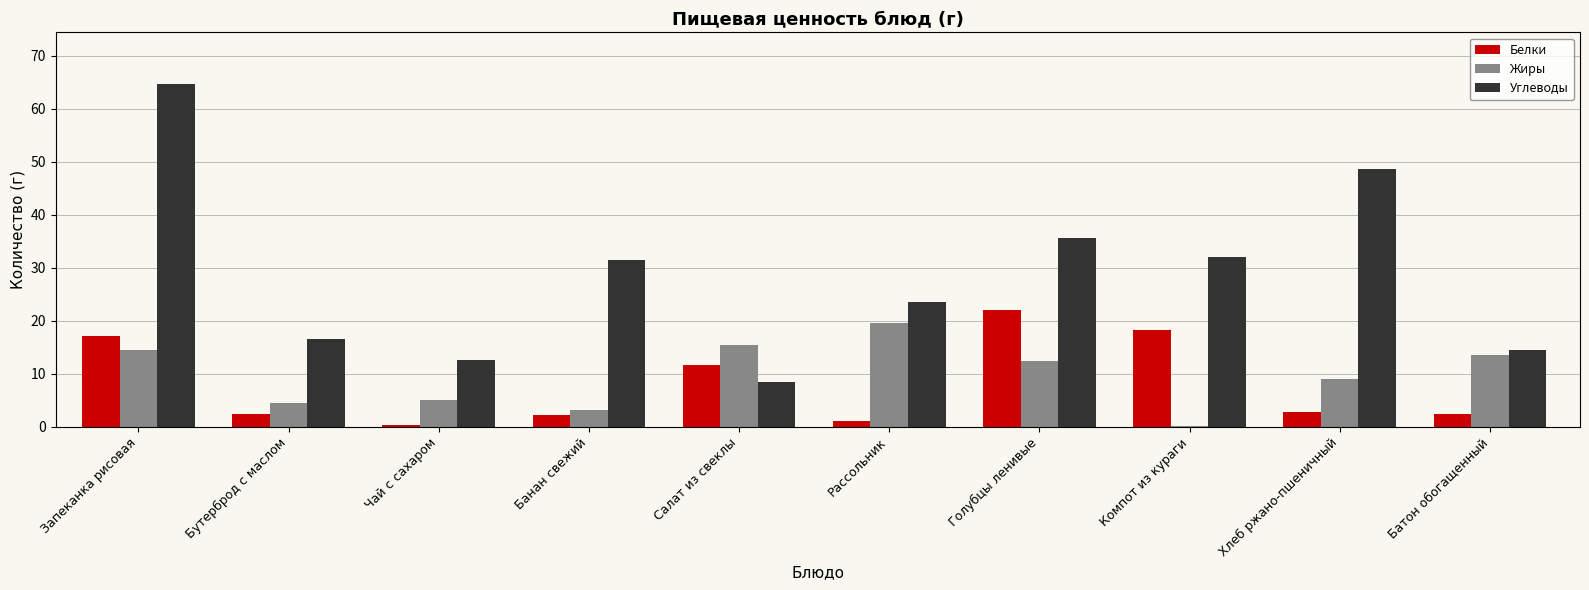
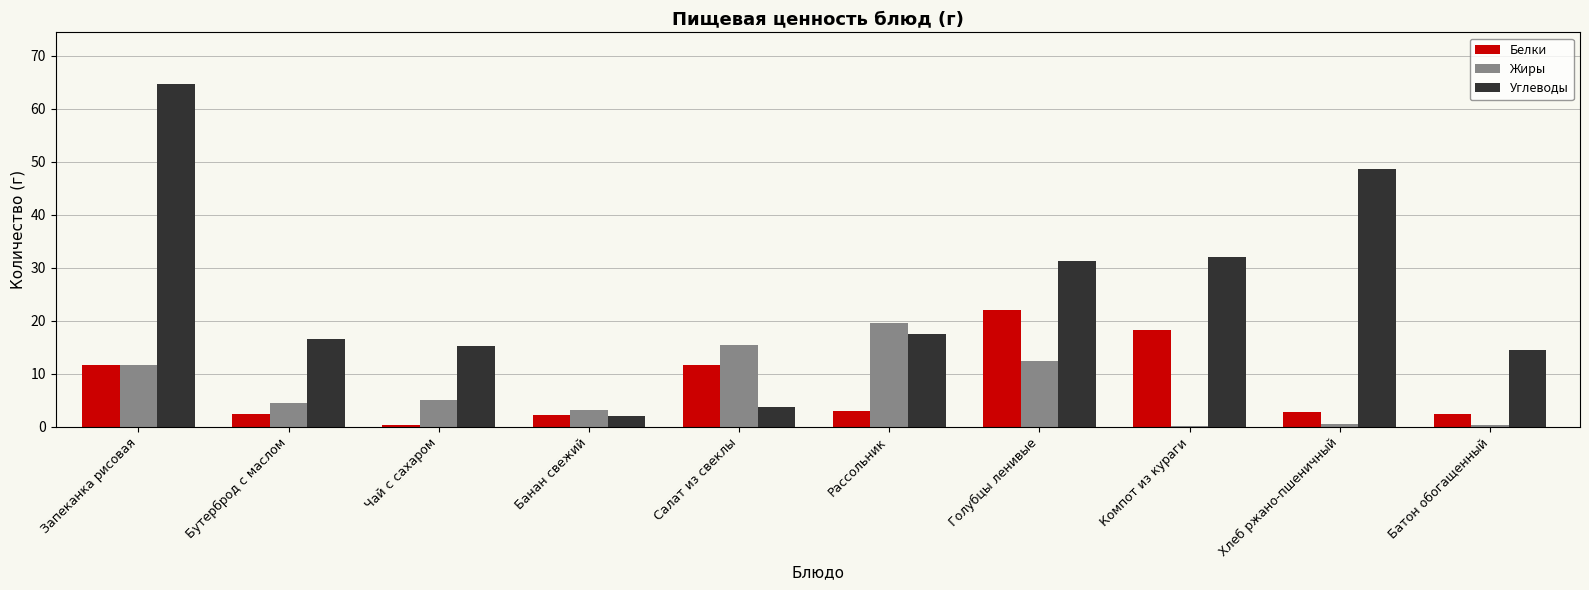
  {
    "Белки": {
-     "Запеканка рисовая": 17,
+     "Запеканка рисовая": 12,
      "Бутерброд с маслом": 2,
      "Банан свежий": 2,
      "Салат из свеклы": 12,
-     "Рассольник": 1,
+     "Рассольник": 3,
      "Голубцы ленивые": 22,
      "Компот из кураги": 18,
      "Хлеб ржано-пшеничный": 3,
      "Батон обогащенный": 2
    },
    "Жиры": {
-     "Запеканка рисовая": 14,
+     "Запеканка рисовая": 12,
      "Бутерброд с маслом": 4,
      "Чай с сахаром": 5,
      "Банан свежий": 3,
      "Салат из свеклы": 15,
      "Рассольник": 20,
      "Голубцы ленивые": 12,
-     "Хлеб ржано-пшеничный": 9,
-     "Батон обогащенный": 14
+     "Хлеб ржано-пшеничный": 1,
+     "Батон обогащенный": 0
    },
    "Углеводы": {
      "Запеканка рисовая": 65,
      "Бутерброд с маслом": 17,
-     "Чай с сахаром": 13,
-     "Банан свежий": 32,
-     "Салат из свеклы": 8,
-     "Рассольник": 24,
-     "Голубцы ленивые": 36,
+     "Чай с сахаром": 15,
+     "Банан свежий": 2,
+     "Салат из свеклы": 4,
+     "Рассольник": 18,
+     "Голубцы ленивые": 31,
      "Компот из кураги": 32,
      "Хлеб ржано-пшеничный": 49,
      "Батон обогащенный": 15
    }
  }
